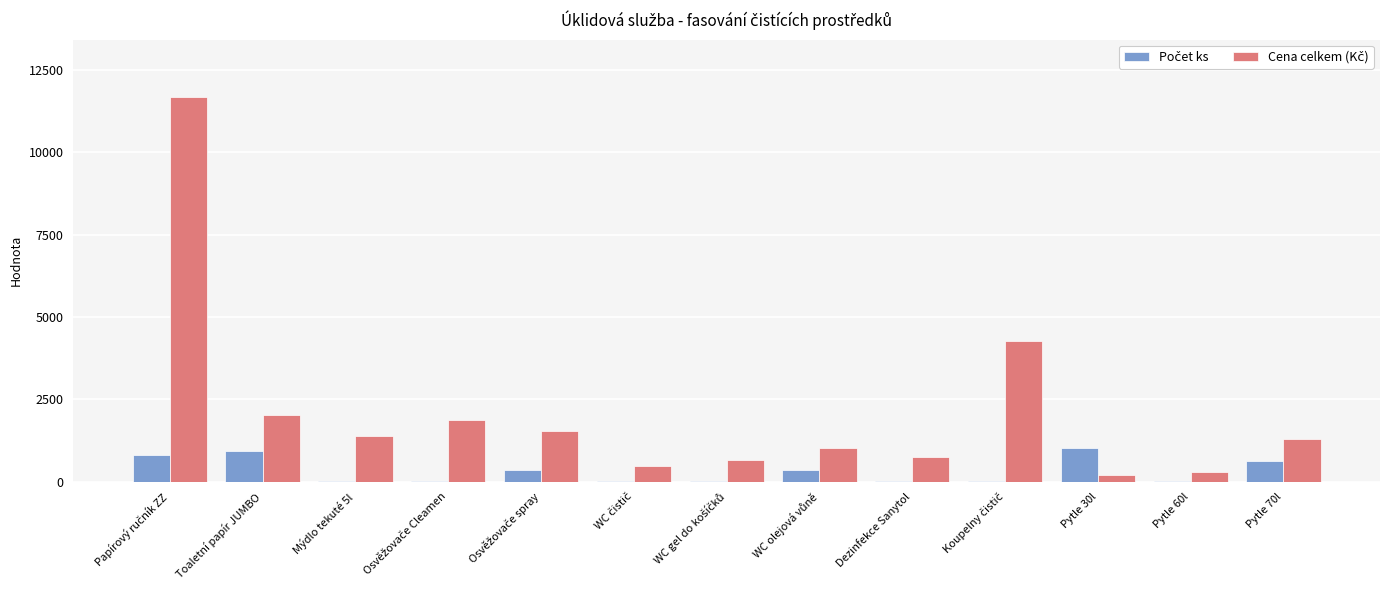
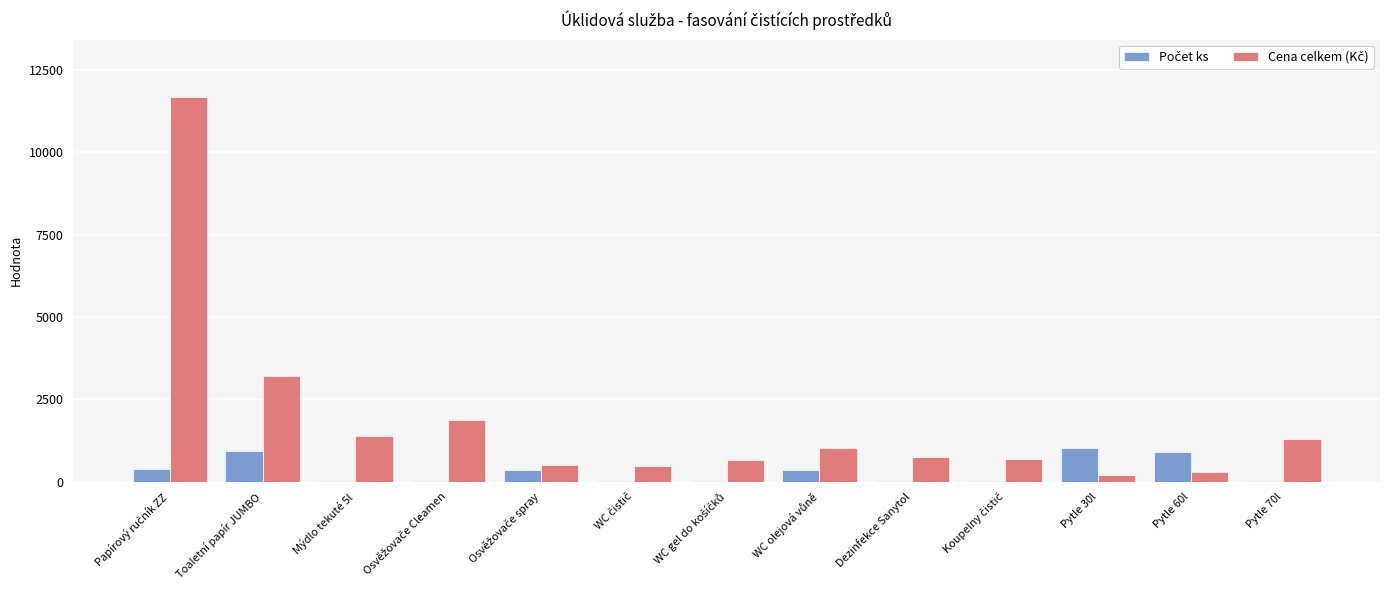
  {
    "Počet ks": {
-     "Papírový ručník ZZ": 800,
+     "Papírový ručník ZZ": 400,
      "Toaletní papír JUMBO": 900,
      "Osvěžovače spray": 400,
      "WC olejová vůně": 400,
      "Pytle 30l": 1000,
-     "Pytle 60l": 0,
-     "Pytle 70l": 600
+     "Pytle 60l": 900,
+     "Pytle 70l": 0
    },
    "Cena celkem (Kč)": {
      "Papírový ručník ZZ": 11700,
-     "Toaletní papír JUMBO": 2000,
+     "Toaletní papír JUMBO": 3200,
      "Mýdlo tekuté 5l": 1400,
      "Osvěžovače Cleamen": 1900,
-     "Osvěžovače spray": 1500,
+     "Osvěžovače spray": 500,
      "WC čistič": 500,
      "WC gel do košíčků": 700,
      "WC olejová vůně": 1000,
      "Dezinfekce Sanytol": 700,
-     "Koupelny čistič": 4300,
+     "Koupelny čistič": 700,
      "Pytle 30l": 200,
      "Pytle 60l": 300,
      "Pytle 70l": 1300
    }
  }
